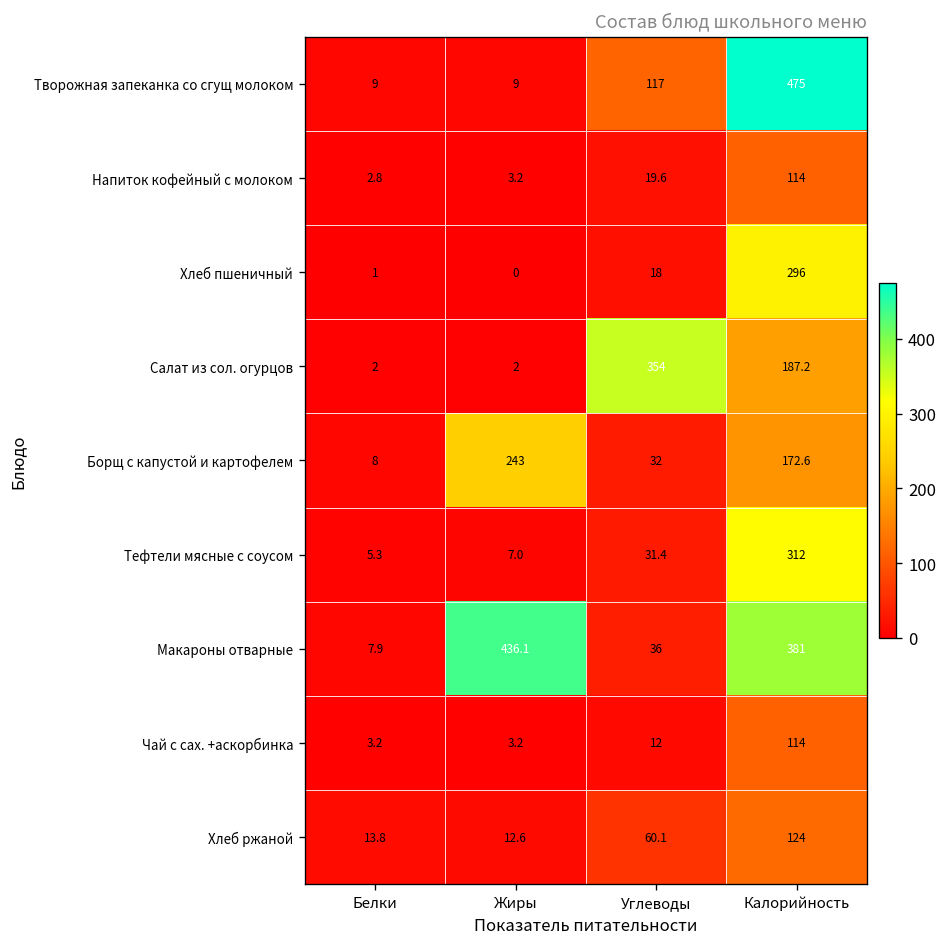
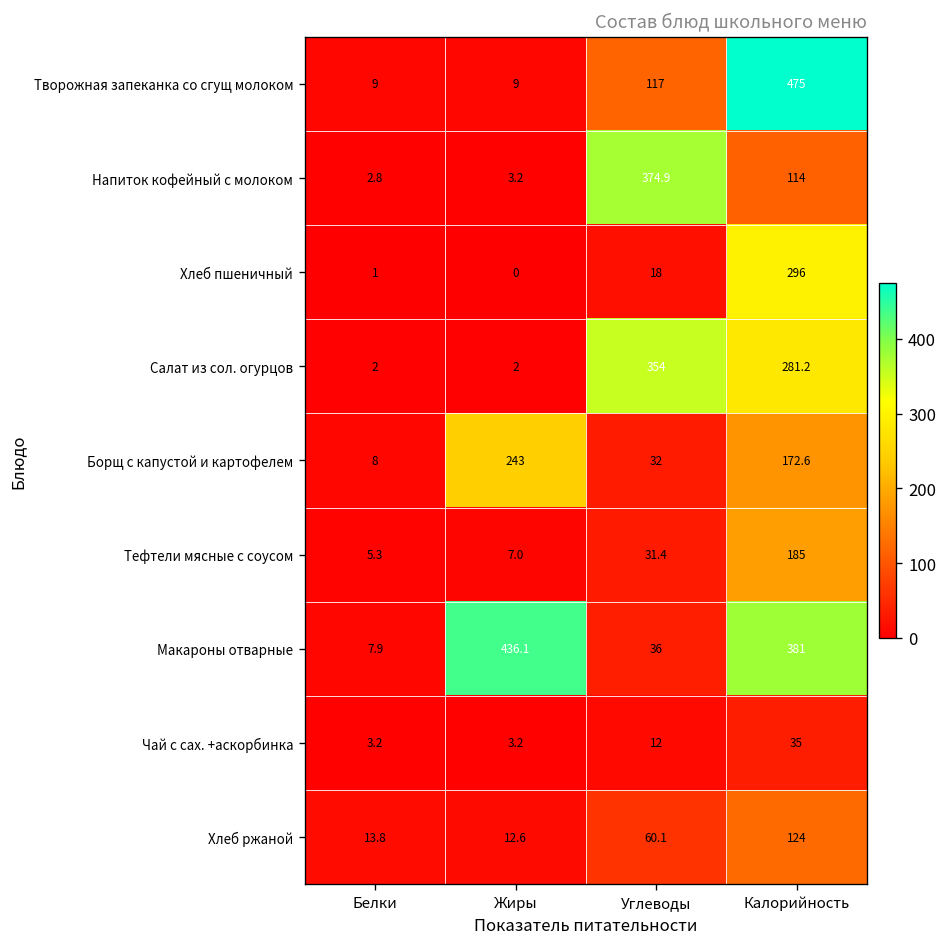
  {
    "Творожная запеканка со сгущ молоком": {
      "Белки": 9,
      "Жиры": 9,
      "Углеводы": 117,
      "Калорийность": 475
    },
    "Напиток кофейный с молоком": {
      "Белки": 2.8,
      "Жиры": 3.2,
-     "Углеводы": 19.6,
+     "Углеводы": 374.9,
      "Калорийность": 114
    },
    "Хлеб пшеничный": {
      "Белки": 1,
      "Жиры": 0,
      "Углеводы": 18,
      "Калорийность": 296
    },
    "Салат из сол. огурцов": {
      "Белки": 2,
      "Жиры": 2,
      "Углеводы": 354,
-     "Калорийность": 187.2
+     "Калорийность": 281.2
    },
    "Борщ с капустой и картофелем": {
      "Белки": 8,
      "Жиры": 243,
      "Углеводы": 32,
      "Калорийность": 172.6
    },
    "Тефтели мясные с соусом": {
      "Белки": 5.3,
      "Жиры": 7.0,
      "Углеводы": 31.4,
-     "Калорийность": 312
+     "Калорийность": 185
    },
    "Макароны отварные": {
      "Белки": 7.9,
      "Жиры": 436.1,
      "Углеводы": 36,
      "Калорийность": 381
    },
    "Чай с сах. +аскорбинка": {
      "Белки": 3.2,
      "Жиры": 3.2,
      "Углеводы": 12,
-     "Калорийность": 114
+     "Калорийность": 35
    },
    "Хлеб ржаной": {
      "Белки": 13.8,
      "Жиры": 12.6,
      "Углеводы": 60.1,
      "Калорийность": 124
    }
  }
